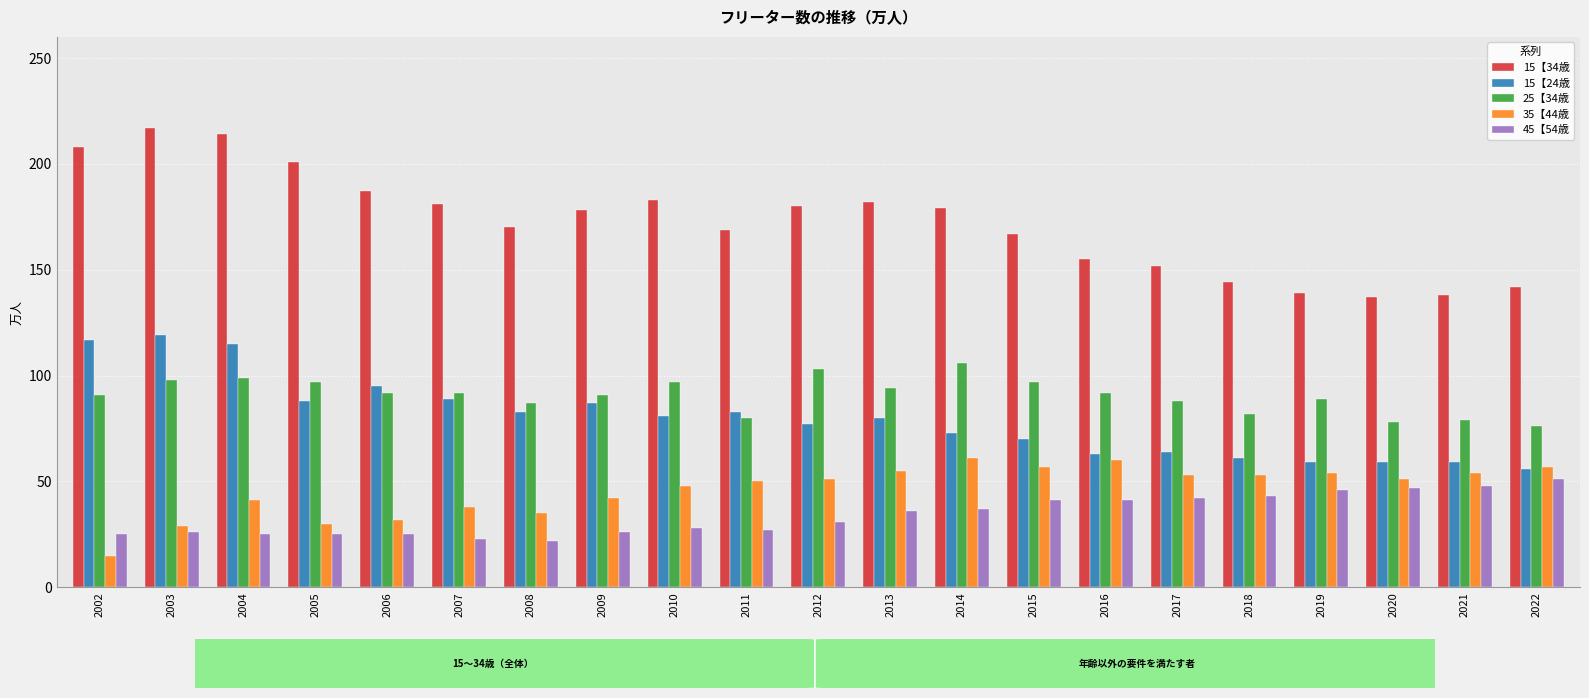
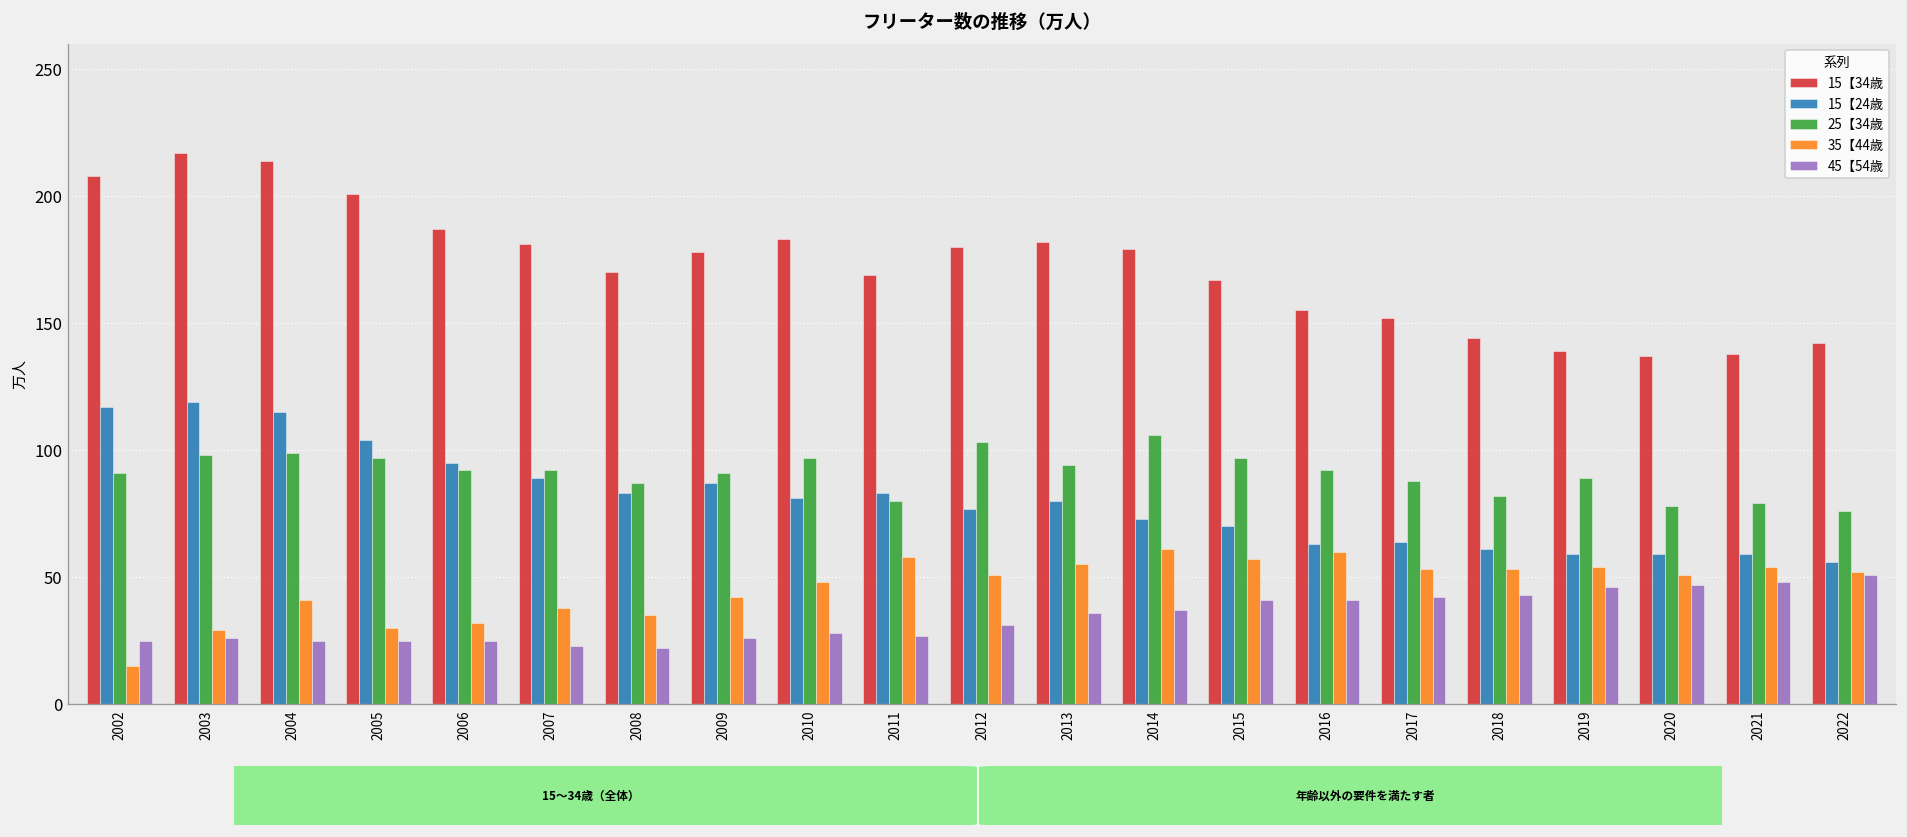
  {
    "15【34歳": {
      "2002": 208,
      "2003": 217,
      "2004": 214,
      "2005": 201,
      "2006": 187,
      "2007": 181,
      "2008": 170,
      "2009": 178,
      "2010": 183,
      "2011": 169,
      "2012": 180,
      "2013": 182,
      "2014": 179,
      "2015": 167,
      "2016": 155,
      "2017": 152,
      "2018": 144,
      "2019": 139,
      "2020": 137,
      "2021": 138,
      "2022": 142
    },
    "15【24歳": {
      "2002": 117,
      "2003": 119,
      "2004": 115,
-     "2005": 88,
+     "2005": 104,
      "2006": 95,
      "2007": 89,
      "2008": 83,
      "2009": 87,
      "2010": 81,
      "2011": 83,
      "2012": 77,
      "2013": 80,
      "2014": 73,
      "2015": 70,
      "2016": 63,
      "2017": 64,
      "2018": 61,
      "2019": 59,
      "2020": 59,
      "2021": 59,
      "2022": 56
    },
    "25【34歳": {
      "2002": 91,
      "2003": 98,
      "2004": 99,
      "2005": 97,
      "2006": 92,
      "2007": 92,
      "2008": 87,
      "2009": 91,
      "2010": 97,
      "2011": 80,
      "2012": 103,
      "2013": 94,
      "2014": 106,
      "2015": 97,
      "2016": 92,
      "2017": 88,
      "2018": 82,
      "2019": 89,
      "2020": 78,
      "2021": 79,
      "2022": 76
    },
    "35【44歳": {
      "2002": 15,
      "2003": 29,
      "2004": 41,
      "2005": 30,
      "2006": 32,
      "2007": 38,
      "2008": 35,
      "2009": 42,
      "2010": 48,
-     "2011": 50,
+     "2011": 58,
      "2012": 51,
      "2013": 55,
      "2014": 61,
      "2015": 57,
      "2016": 60,
      "2017": 53,
      "2018": 53,
      "2019": 54,
      "2020": 51,
      "2021": 54,
-     "2022": 57
+     "2022": 52
    },
    "45【54歳": {
      "2002": 25,
      "2003": 26,
      "2004": 25,
      "2005": 25,
      "2006": 25,
      "2007": 23,
      "2008": 22,
      "2009": 26,
      "2010": 28,
      "2011": 27,
      "2012": 31,
      "2013": 36,
      "2014": 37,
      "2015": 41,
      "2016": 41,
      "2017": 42,
      "2018": 43,
      "2019": 46,
      "2020": 47,
      "2021": 48,
      "2022": 51
    }
  }
